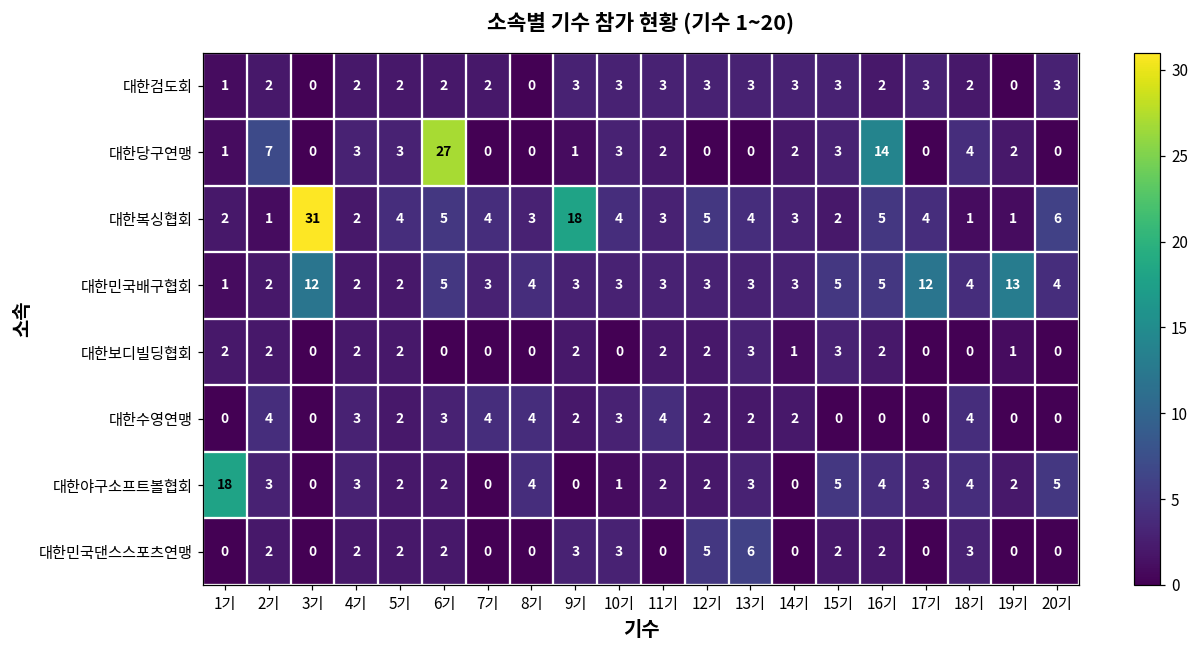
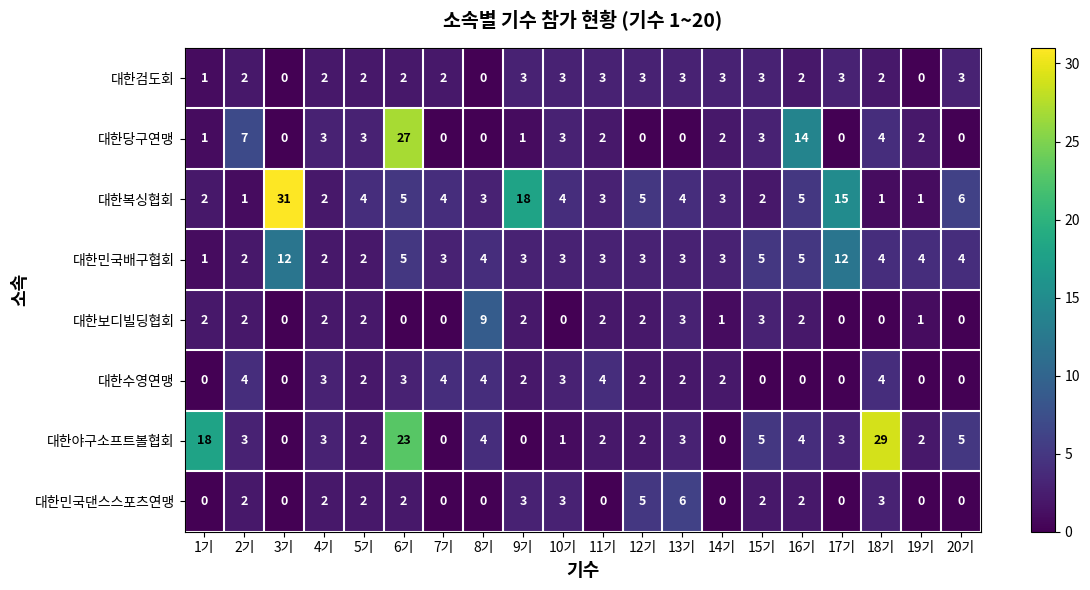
  {
    "대한검도회": {
      "1기": 1,
      "2기": 2,
      "3기": 0,
      "4기": 2,
      "5기": 2,
      "6기": 2,
      "7기": 2,
      "8기": 0,
      "9기": 3,
      "10기": 3,
      "11기": 3,
      "12기": 3,
      "13기": 3,
      "14기": 3,
      "15기": 3,
      "16기": 2,
      "17기": 3,
      "18기": 2,
      "19기": 0,
      "20기": 3
    },
    "대한당구연맹": {
      "1기": 1,
      "2기": 7,
      "3기": 0,
      "4기": 3,
      "5기": 3,
      "6기": 27,
      "7기": 0,
      "8기": 0,
      "9기": 1,
      "10기": 3,
      "11기": 2,
      "12기": 0,
      "13기": 0,
      "14기": 2,
      "15기": 3,
      "16기": 14,
      "17기": 0,
      "18기": 4,
      "19기": 2,
      "20기": 0
    },
    "대한복싱협회": {
      "1기": 2,
      "2기": 1,
      "3기": 31,
      "4기": 2,
      "5기": 4,
      "6기": 5,
      "7기": 4,
      "8기": 3,
      "9기": 18,
      "10기": 4,
      "11기": 3,
      "12기": 5,
      "13기": 4,
      "14기": 3,
      "15기": 2,
      "16기": 5,
-     "17기": 4,
+     "17기": 15,
      "18기": 1,
      "19기": 1,
      "20기": 6
    },
    "대한민국배구협회": {
      "1기": 1,
      "2기": 2,
      "3기": 12,
      "4기": 2,
      "5기": 2,
      "6기": 5,
      "7기": 3,
      "8기": 4,
      "9기": 3,
      "10기": 3,
      "11기": 3,
      "12기": 3,
      "13기": 3,
      "14기": 3,
      "15기": 5,
      "16기": 5,
      "17기": 12,
      "18기": 4,
-     "19기": 13,
+     "19기": 4,
      "20기": 4
    },
    "대한보디빌딩협회": {
      "1기": 2,
      "2기": 2,
      "3기": 0,
      "4기": 2,
      "5기": 2,
      "6기": 0,
      "7기": 0,
-     "8기": 0,
+     "8기": 9,
      "9기": 2,
      "10기": 0,
      "11기": 2,
      "12기": 2,
      "13기": 3,
      "14기": 1,
      "15기": 3,
      "16기": 2,
      "17기": 0,
      "18기": 0,
      "19기": 1,
      "20기": 0
    },
    "대한수영연맹": {
      "1기": 0,
      "2기": 4,
      "3기": 0,
      "4기": 3,
      "5기": 2,
      "6기": 3,
      "7기": 4,
      "8기": 4,
      "9기": 2,
      "10기": 3,
      "11기": 4,
      "12기": 2,
      "13기": 2,
      "14기": 2,
      "15기": 0,
      "16기": 0,
      "17기": 0,
      "18기": 4,
      "19기": 0,
      "20기": 0
    },
    "대한야구소프트볼협회": {
      "1기": 18,
      "2기": 3,
      "3기": 0,
      "4기": 3,
      "5기": 2,
-     "6기": 2,
+     "6기": 23,
      "7기": 0,
      "8기": 4,
      "9기": 0,
      "10기": 1,
      "11기": 2,
      "12기": 2,
      "13기": 3,
      "14기": 0,
      "15기": 5,
      "16기": 4,
      "17기": 3,
-     "18기": 4,
+     "18기": 29,
      "19기": 2,
      "20기": 5
    },
    "대한민국댄스스포츠연맹": {
      "1기": 0,
      "2기": 2,
      "3기": 0,
      "4기": 2,
      "5기": 2,
      "6기": 2,
      "7기": 0,
      "8기": 0,
      "9기": 3,
      "10기": 3,
      "11기": 0,
      "12기": 5,
      "13기": 6,
      "14기": 0,
      "15기": 2,
      "16기": 2,
      "17기": 0,
      "18기": 3,
      "19기": 0,
      "20기": 0
    }
  }
